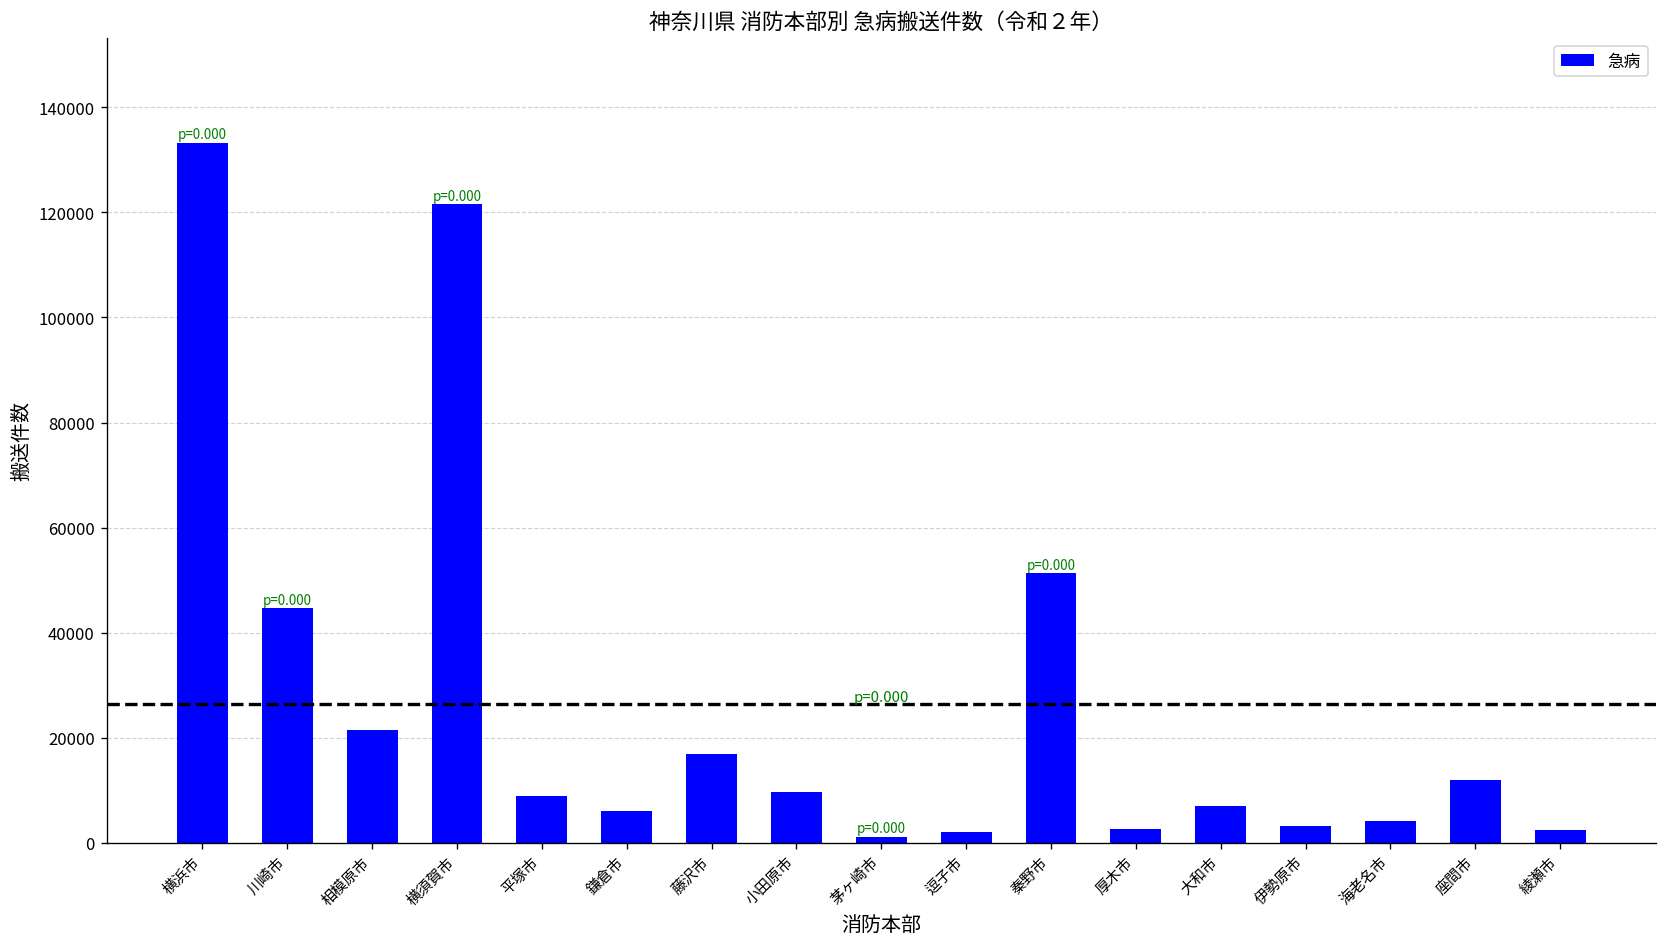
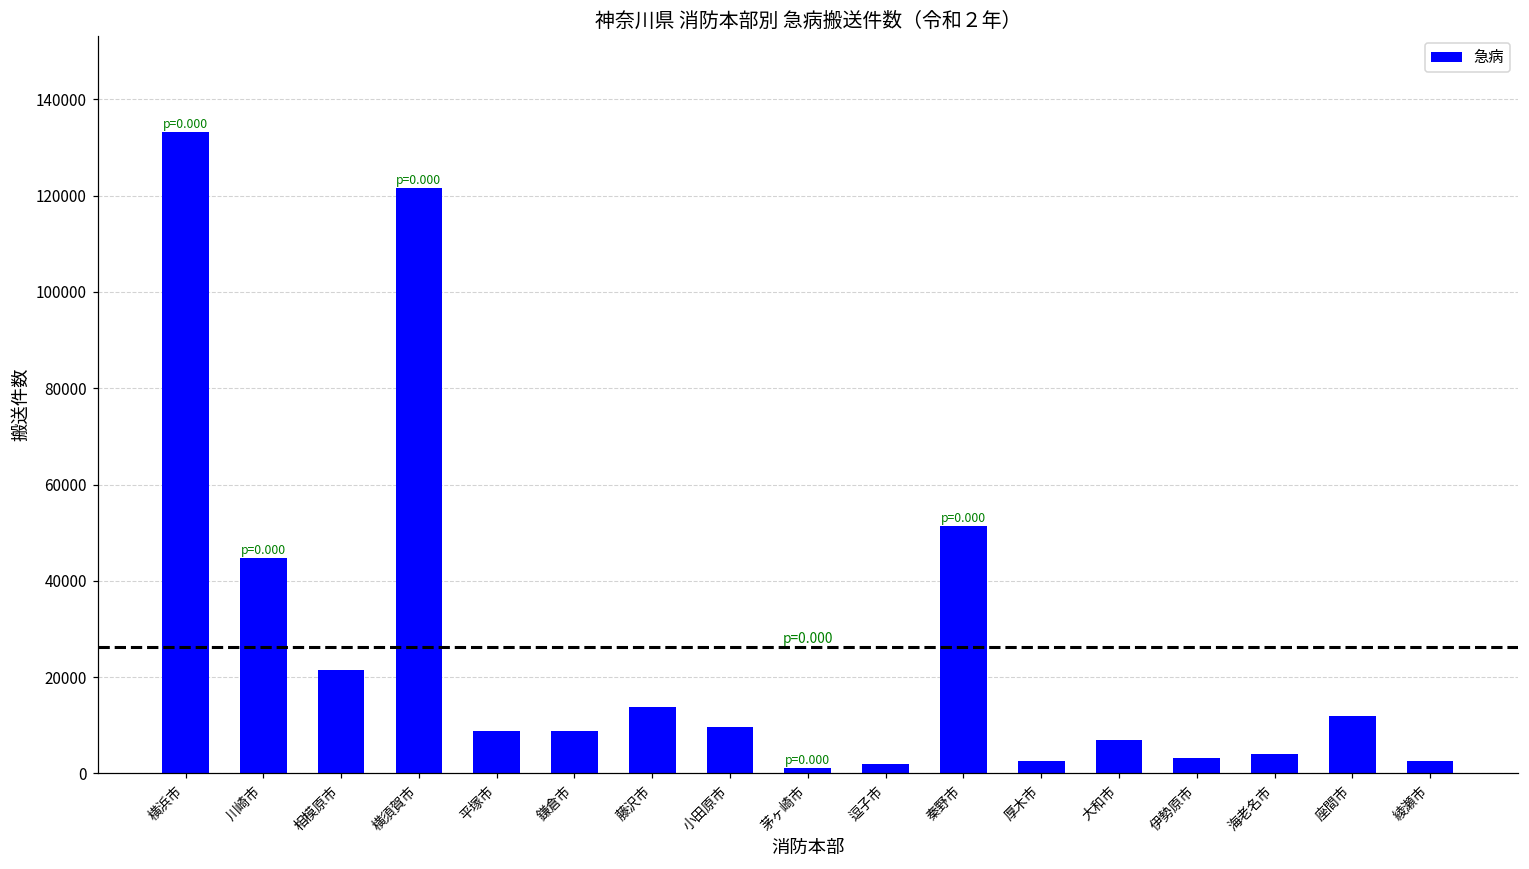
  {
    "相模原市": 21000,
    "平塚市": 9000,
-   "鎌倉市": 6000,
-   "藤沢市": 17000,
+   "鎌倉市": 9000,
+   "藤沢市": 14000,
    "小田原市": 10000,
    "逗子市": 2000,
    "厚木市": 3000,
    "大和市": 7000,
    "伊勢原市": 3000,
    "海老名市": 4000,
    "座間市": 12000,
    "綾瀬市": 3000
  }
